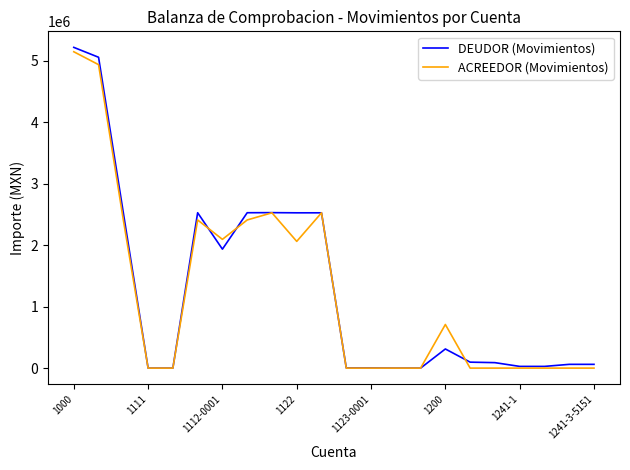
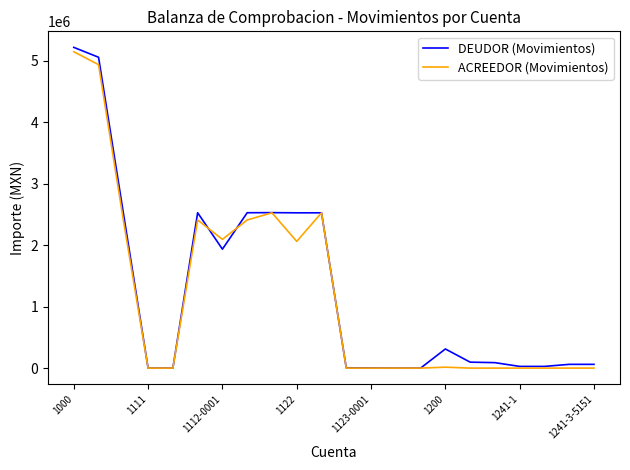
  {
    "DEUDOR (Movimientos)": {
      "1000": 5200000,
      "1112-0001": 1900000,
      "1122": 2500000,
      "1200": 300000,
      "1241-3-5151": 100000
    },
    "ACREEDOR (Movimientos)": {
      "1000": 5100000,
      "1112-0001": 2100000,
      "1122": 2100000,
-     "1200": 700000,
+     "1200": 0,
      "1241-3-5151": 0
    }
  }
